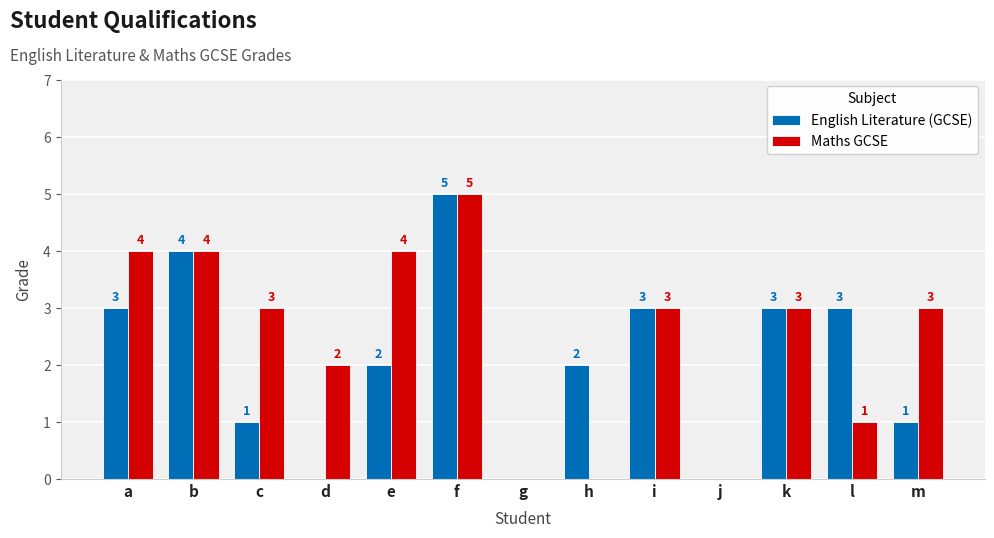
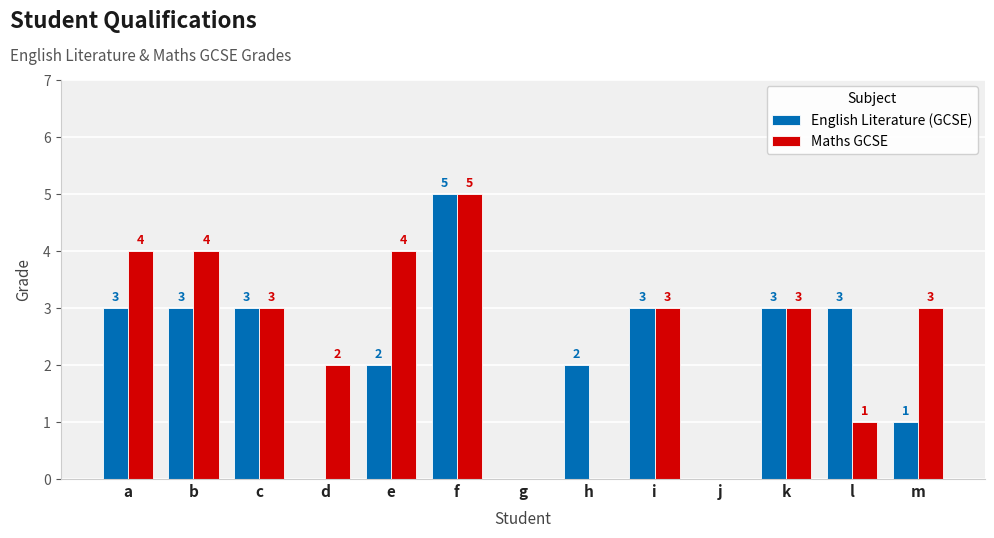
  {
    "English Literature (GCSE)": {
      "a": 3,
-     "b": 4,
-     "c": 1,
+     "b": 3,
+     "c": 3,
      "e": 2,
      "f": 5,
      "h": 2,
      "i": 3,
      "k": 3,
      "l": 3,
      "m": 1
    },
    "Maths GCSE": {
      "a": 4,
      "b": 4,
      "c": 3,
      "d": 2,
      "e": 4,
      "f": 5,
      "i": 3,
      "k": 3,
      "l": 1,
      "m": 3
    }
  }
